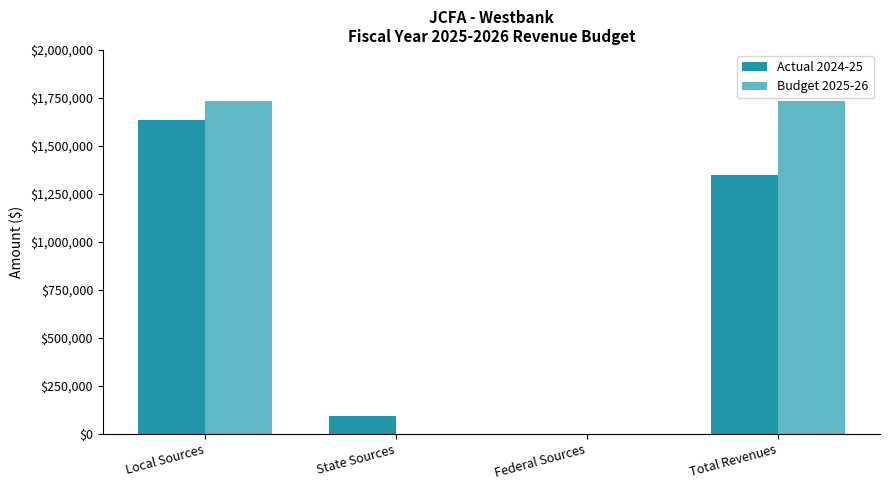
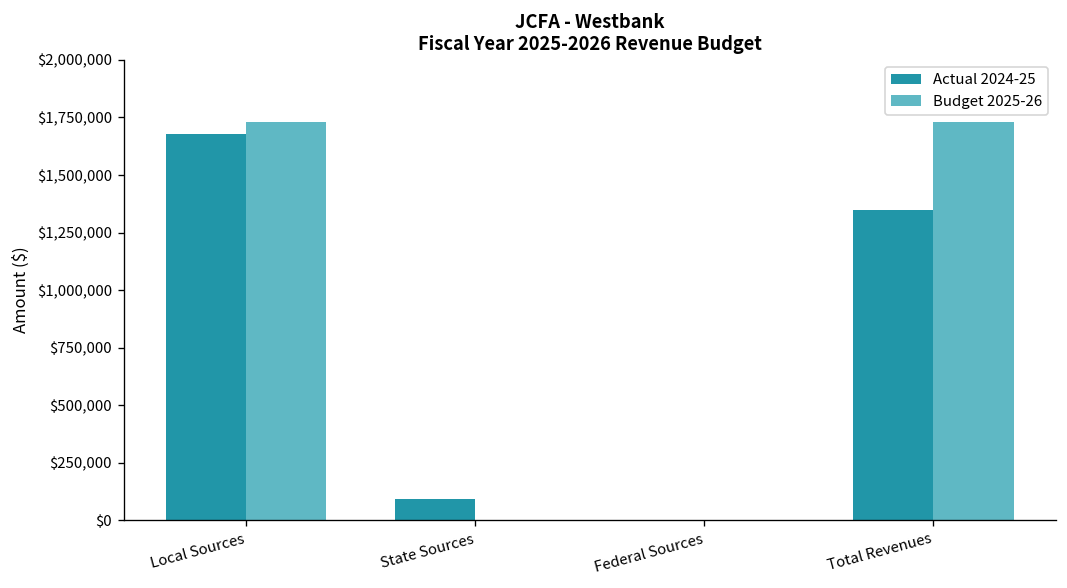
  {
    "Actual 2024-25": {
-     "Local Sources": "$1,640,000",
+     "Local Sources": "$1,680,000",
      "State Sources": "$90,000",
      "Federal Sources": "$0",
      "Total Revenues": "$1,350,000"
    },
    "Budget 2025-26": {
      "Local Sources": "$1,730,000",
      "State Sources": "$0",
      "Federal Sources": "$0",
      "Total Revenues": "$1,730,000"
    }
  }
